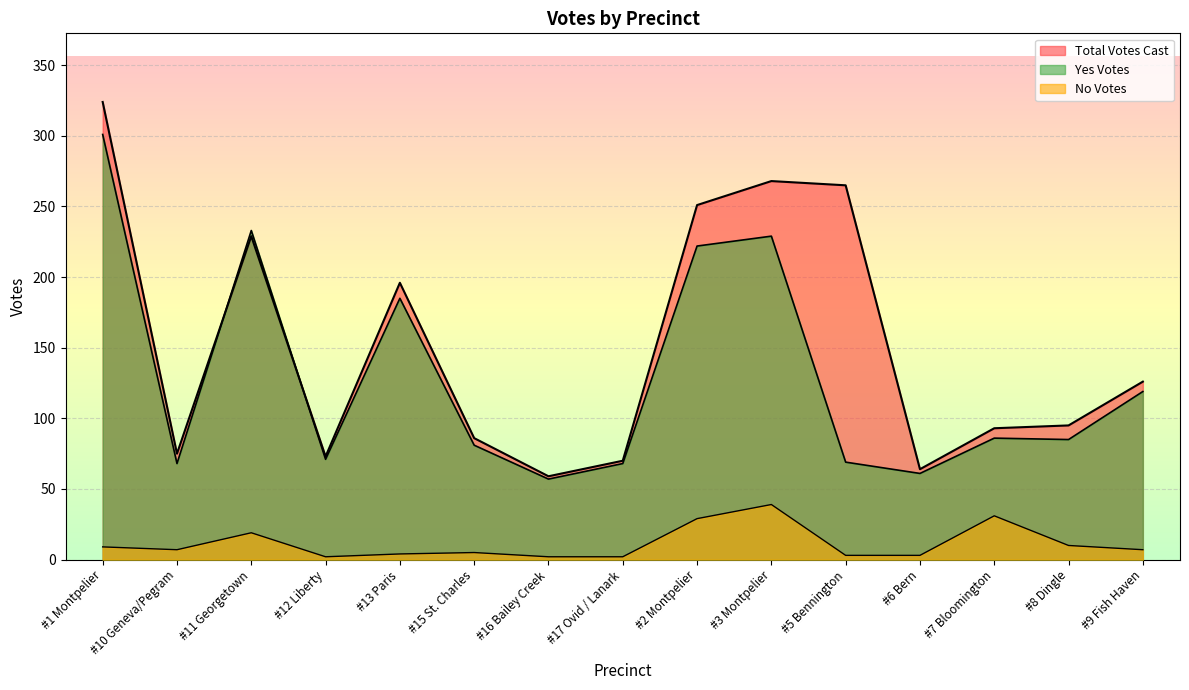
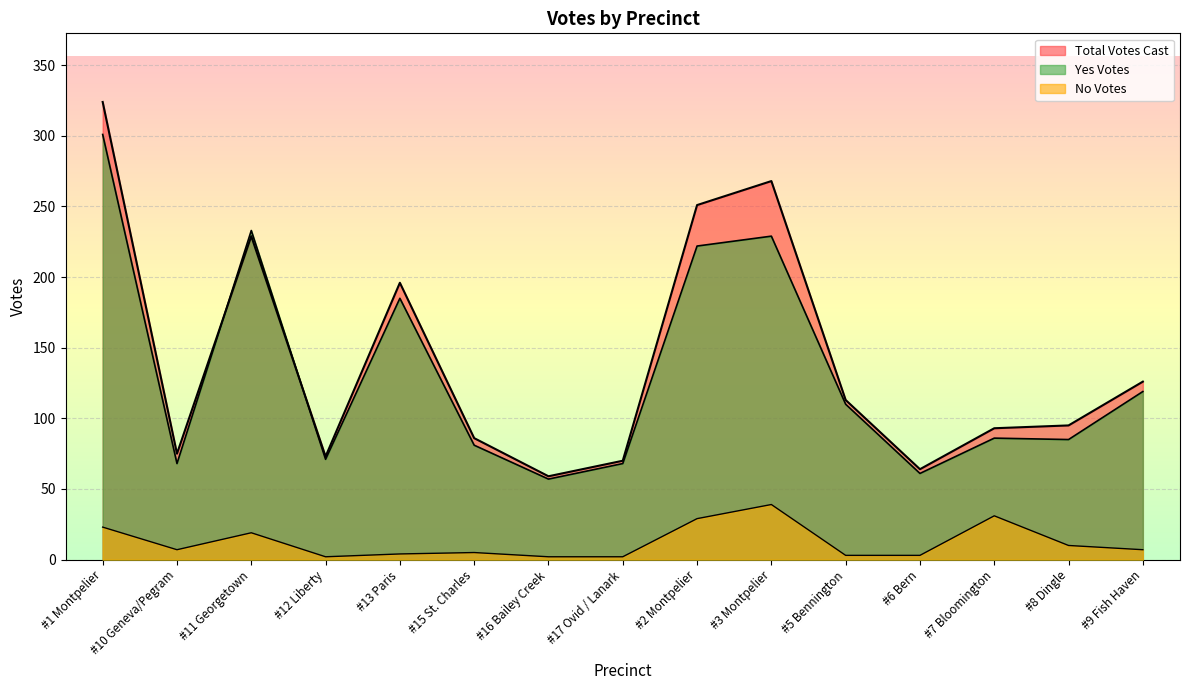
  {
    "Total Votes Cast": {
      "#1 Montpelier": 324,
      "#10 Geneva/Pegram": 75,
      "#11 Georgetown": 229,
      "#12 Liberty": 73,
      "#13 Paris": 196,
      "#15 St. Charles": 86,
      "#16 Bailey Creek": 59,
      "#17 Ovid / Lanark": 70,
      "#2 Montpelier": 251,
      "#3 Montpelier": 268,
-     "#5 Bennington": 265,
+     "#5 Bennington": 113,
      "#6 Bern": 64,
      "#7 Bloomington": 93,
      "#8 Dingle": 95,
      "#9 Fish Haven": 126
    },
    "Yes Votes": {
      "#1 Montpelier": 301,
      "#10 Geneva/Pegram": 68,
      "#11 Georgetown": 233,
      "#12 Liberty": 71,
      "#13 Paris": 185,
      "#15 St. Charles": 81,
      "#16 Bailey Creek": 57,
      "#17 Ovid / Lanark": 68,
      "#2 Montpelier": 222,
      "#3 Montpelier": 229,
-     "#5 Bennington": 69,
+     "#5 Bennington": 110,
      "#6 Bern": 61,
      "#7 Bloomington": 86,
      "#8 Dingle": 85,
      "#9 Fish Haven": 119
    },
    "No Votes": {
-     "#1 Montpelier": 9,
+     "#1 Montpelier": 23,
      "#10 Geneva/Pegram": 7,
      "#11 Georgetown": 19,
      "#12 Liberty": 2,
      "#13 Paris": 4,
      "#15 St. Charles": 5,
      "#16 Bailey Creek": 2,
      "#17 Ovid / Lanark": 2,
      "#2 Montpelier": 29,
      "#3 Montpelier": 39,
      "#5 Bennington": 3,
      "#6 Bern": 3,
      "#7 Bloomington": 31,
      "#8 Dingle": 10,
      "#9 Fish Haven": 7
    }
  }
